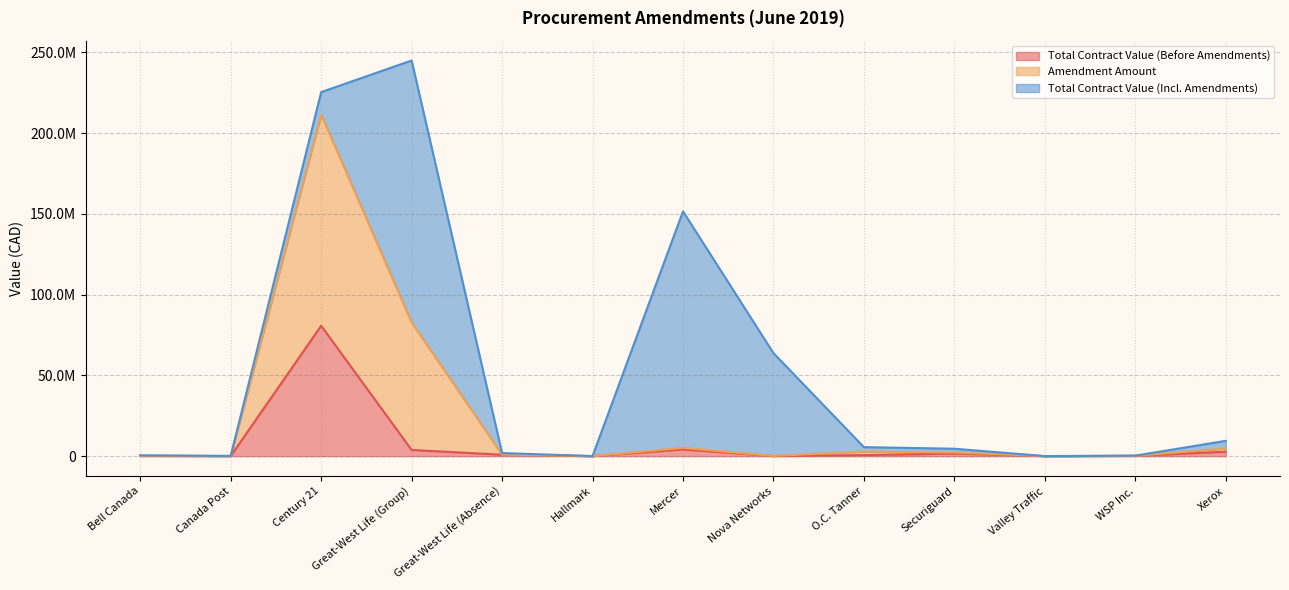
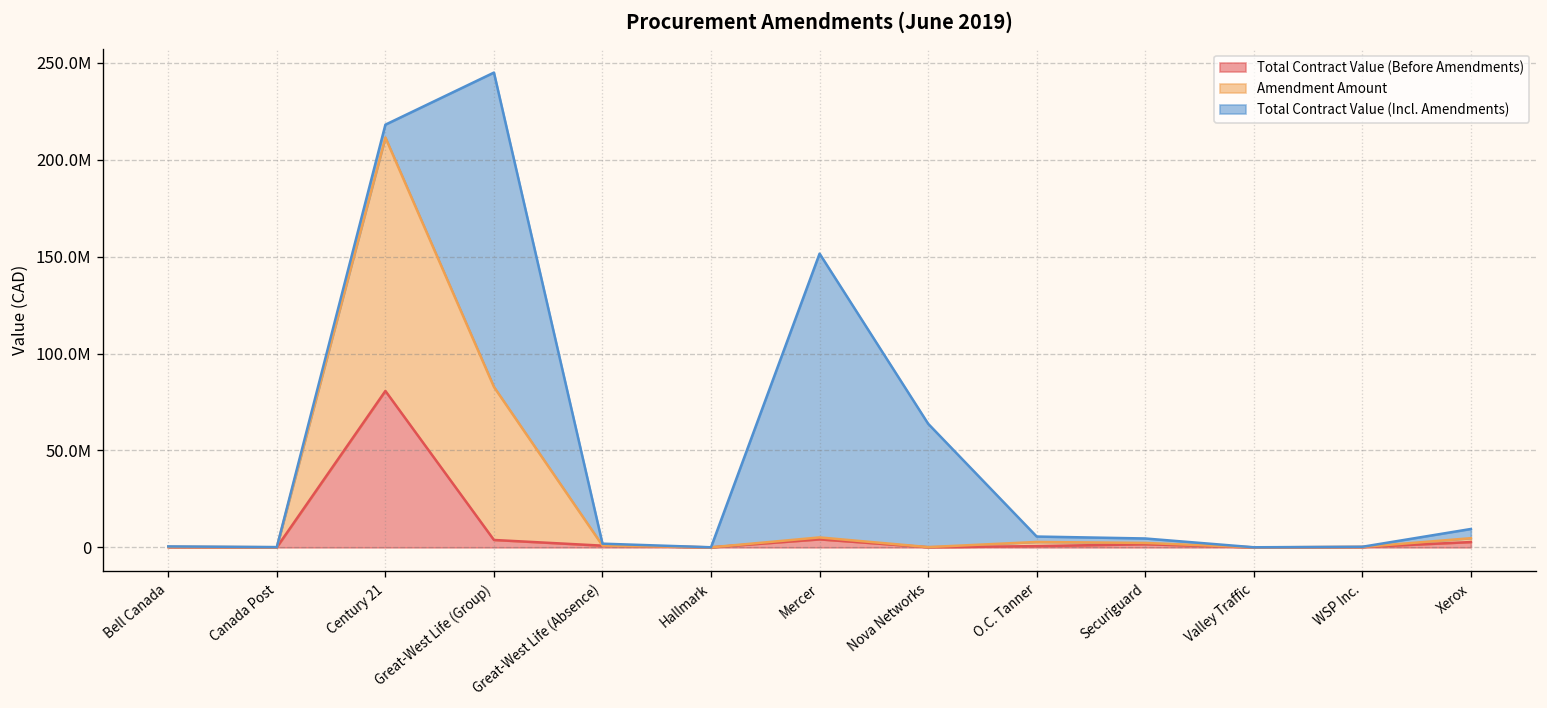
  {
    "Total Contract Value (Before Amendments)": {
      "Century 21": 81000000,
      "Great-West Life (Group)": 4000000,
      "O.C. Tanner": 1000000,
      "Xerox": 3000000
    },
    "Amendment Amount": {
      "Century 21": 131000000,
      "Great-West Life (Group)": 79000000,
      "O.C. Tanner": 2000000,
      "Xerox": 2000000
    },
    "Total Contract Value (Incl. Amendments)": {
-     "Century 21": 14000000,
+     "Century 21": 7000000,
      "Great-West Life (Group)": 162000000,
      "Mercer": 146000000,
      "Nova Networks": 64000000,
      "O.C. Tanner": 3000000,
      "Securiguard": 2000000,
      "Xerox": 5000000
    }
  }
